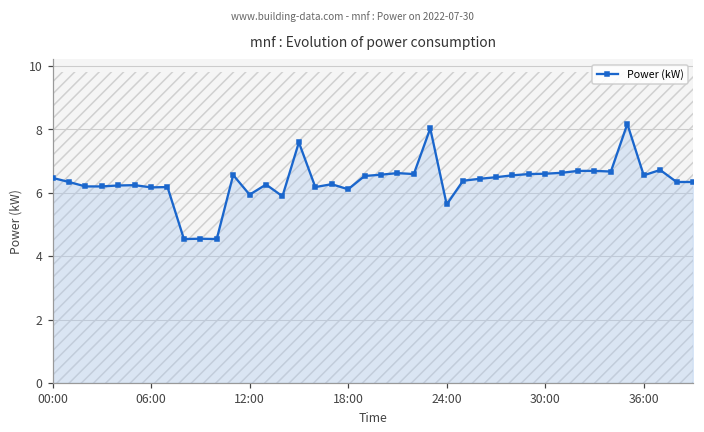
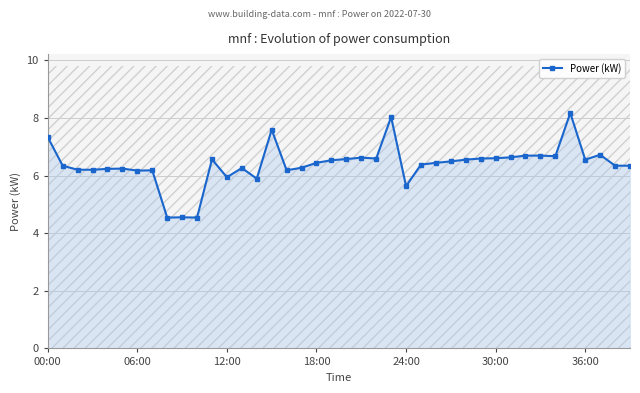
  {
    "Power (kW)": {
-     "00:00": 6.5,
+     "00:00": 7.3,
      "06:00": 6.2,
      "12:00": 5.9,
-     "18:00": 6.1,
+     "18:00": 6.4,
      "24:00": 5.6,
      "30:00": 6.6,
      "36:00": 6.6
    }
  }
